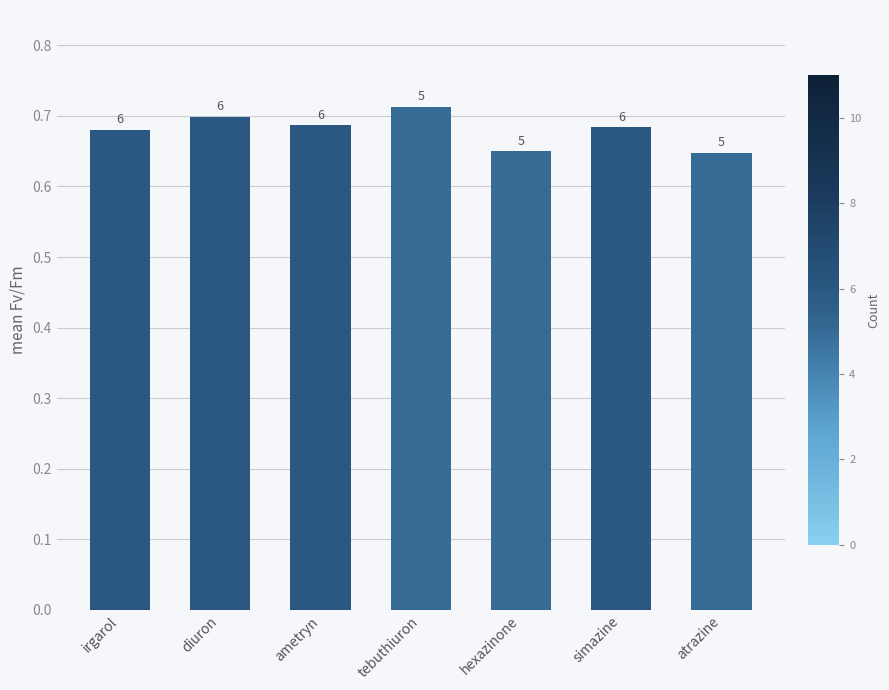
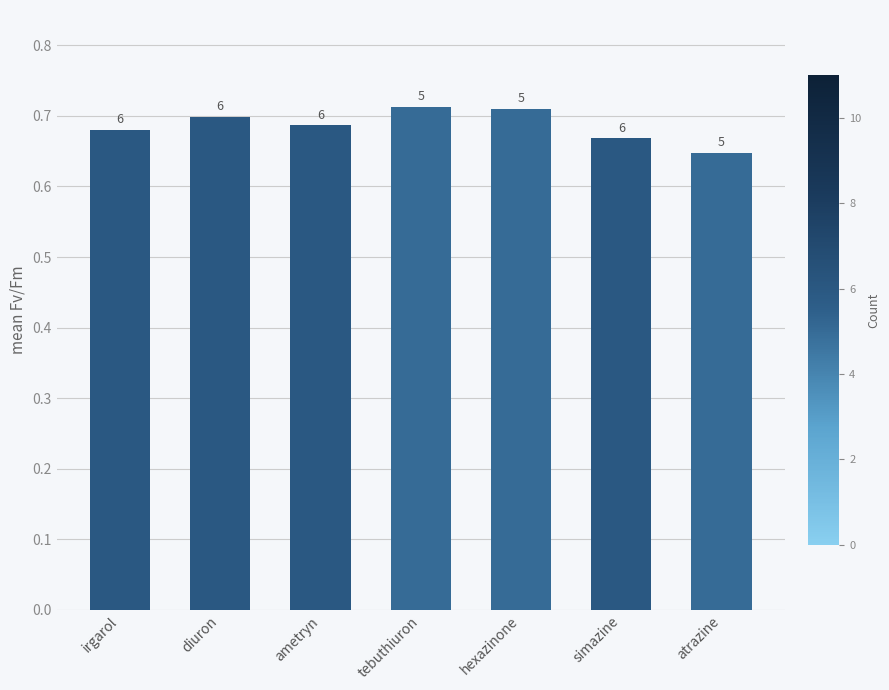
  {
-   "hexazinone": 0.65,
-   "simazine": 0.68
+   "hexazinone": 0.71,
+   "simazine": 0.67
  }
